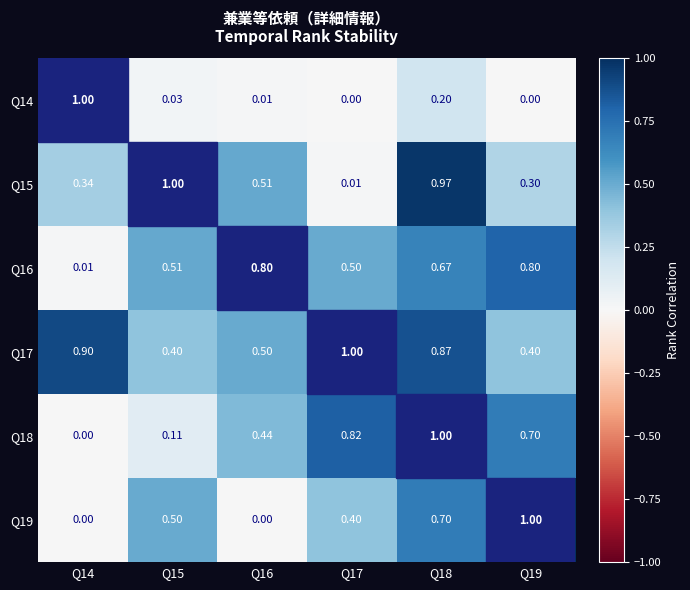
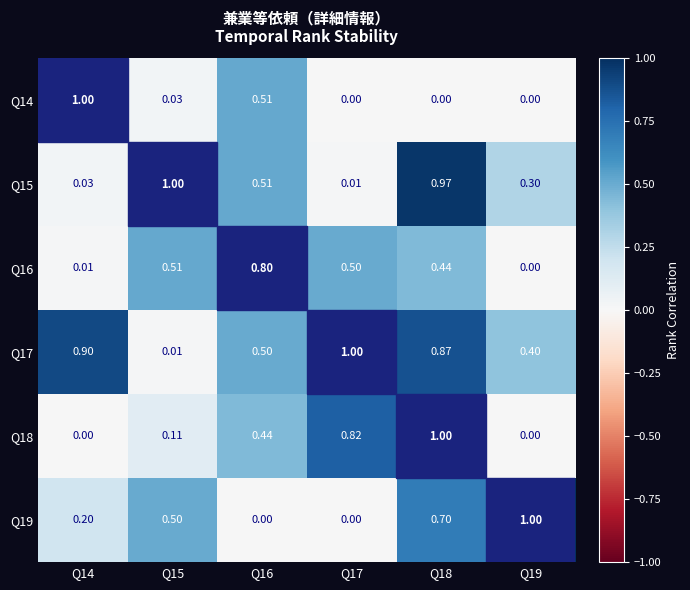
  {
    "Q14": {
      "Q15": 0.03,
-     "Q16": 0.01,
+     "Q16": 0.51,
      "Q17": 0.00,
-     "Q18": 0.20,
+     "Q18": 0.00,
      "Q19": 0.00
    },
    "Q15": {
-     "Q14": 0.34,
+     "Q14": 0.03,
      "Q16": 0.51,
      "Q17": 0.01,
      "Q18": 0.97,
      "Q19": 0.30
    },
    "Q16": {
      "Q14": 0.01,
      "Q15": 0.51,
      "Q17": 0.50,
-     "Q18": 0.67,
-     "Q19": 0.80
+     "Q18": 0.44,
+     "Q19": 0.00
    },
    "Q17": {
      "Q14": 0.90,
-     "Q15": 0.40,
+     "Q15": 0.01,
      "Q16": 0.50,
      "Q18": 0.87,
      "Q19": 0.40
    },
    "Q18": {
      "Q14": 0.00,
      "Q15": 0.11,
      "Q16": 0.44,
      "Q17": 0.82,
-     "Q19": 0.70
+     "Q19": 0.00
    },
    "Q19": {
-     "Q14": 0.00,
+     "Q14": 0.20,
      "Q15": 0.50,
      "Q16": 0.00,
-     "Q17": 0.40,
+     "Q17": 0.00,
      "Q18": 0.70
    }
  }
